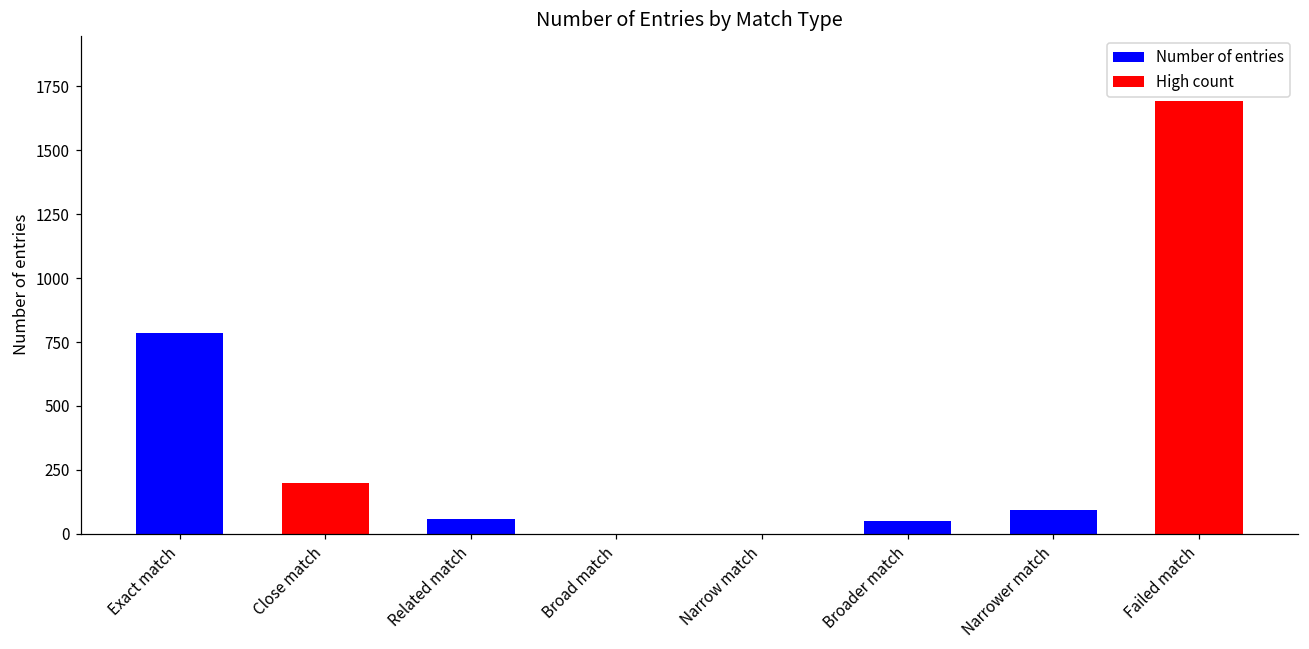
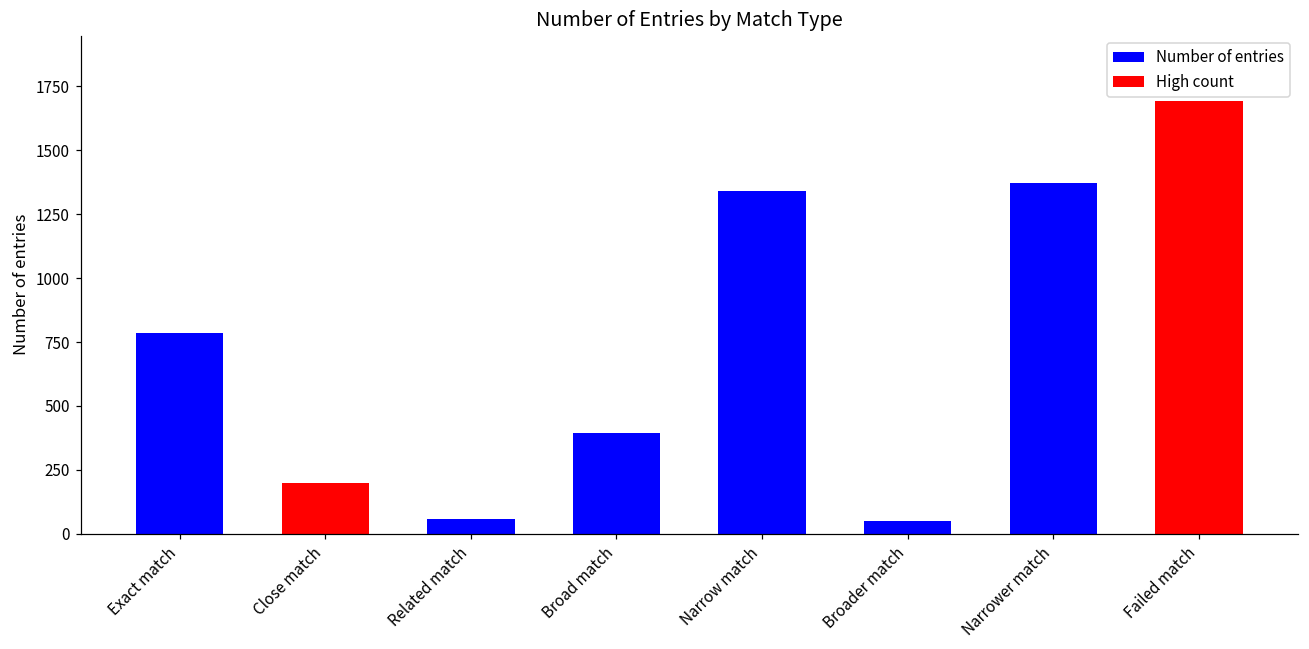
  {
    "Exact match": 790,
    "Close match": 200,
    "Related match": 60,
-   "Broad match": 0,
-   "Narrow match": 0,
+   "Broad match": 400,
+   "Narrow match": 1340,
    "Broader match": 50,
-   "Narrower match": 100,
+   "Narrower match": 1370,
    "Failed match": 1690
  }
